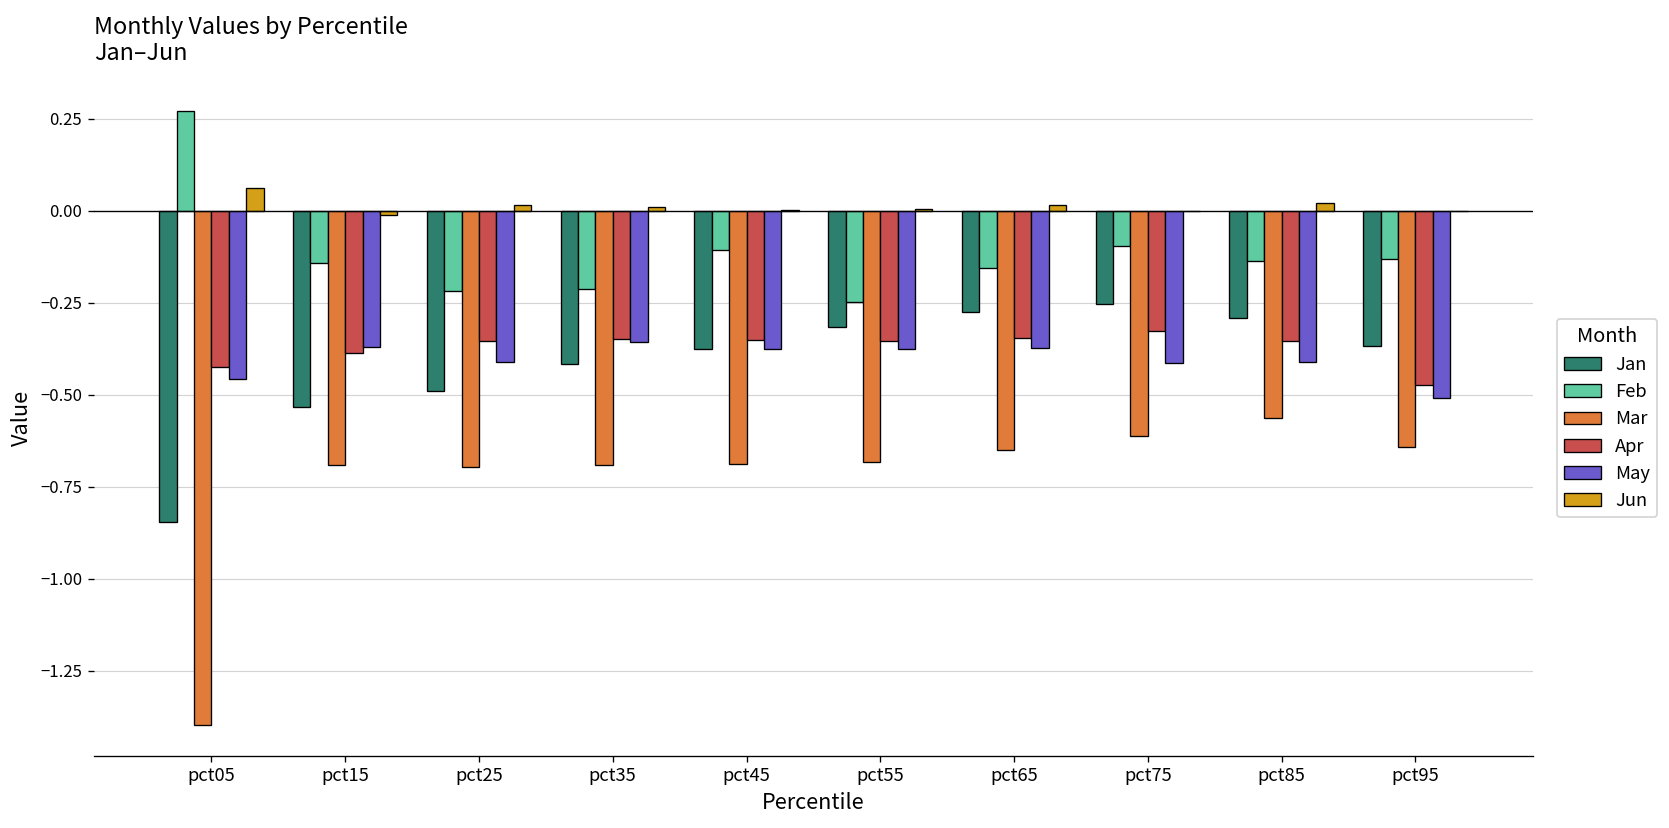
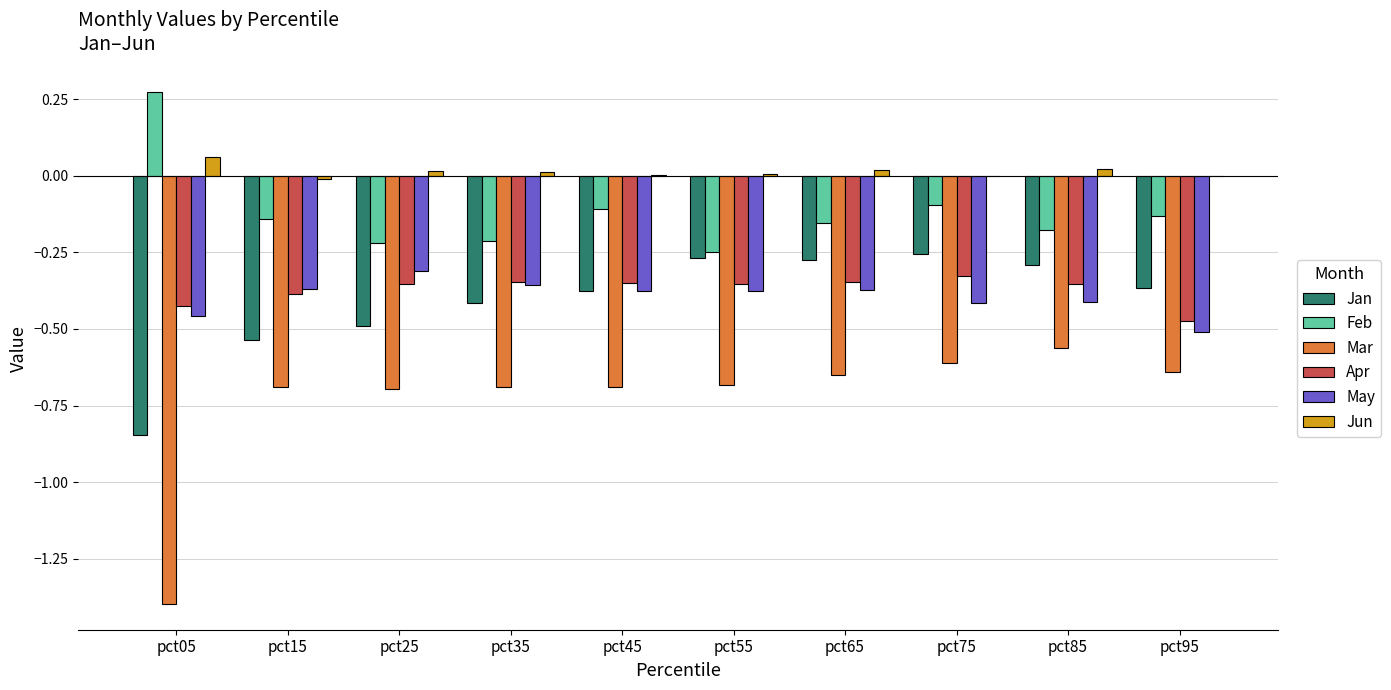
  {
    "Jan": {
      "pct05": -0.85,
      "pct15": -0.53,
      "pct25": -0.49,
      "pct35": -0.42,
      "pct45": -0.38,
-     "pct55": -0.32,
+     "pct55": -0.27,
      "pct65": -0.28,
      "pct75": -0.25,
      "pct85": -0.29,
      "pct95": -0.37
    },
    "Feb": {
      "pct05": 0.27,
      "pct15": -0.14,
      "pct25": -0.22,
      "pct35": -0.21,
      "pct45": -0.11,
      "pct55": -0.25,
      "pct65": -0.15,
      "pct75": -0.10,
-     "pct85": -0.14,
+     "pct85": -0.18,
      "pct95": -0.13
    },
    "May": {
      "pct05": -0.46,
      "pct15": -0.37,
-     "pct25": -0.41,
+     "pct25": -0.31,
      "pct35": -0.36,
      "pct45": -0.38,
      "pct55": -0.38,
      "pct65": -0.37,
      "pct75": -0.41,
      "pct85": -0.41,
      "pct95": -0.51
    }
  }
